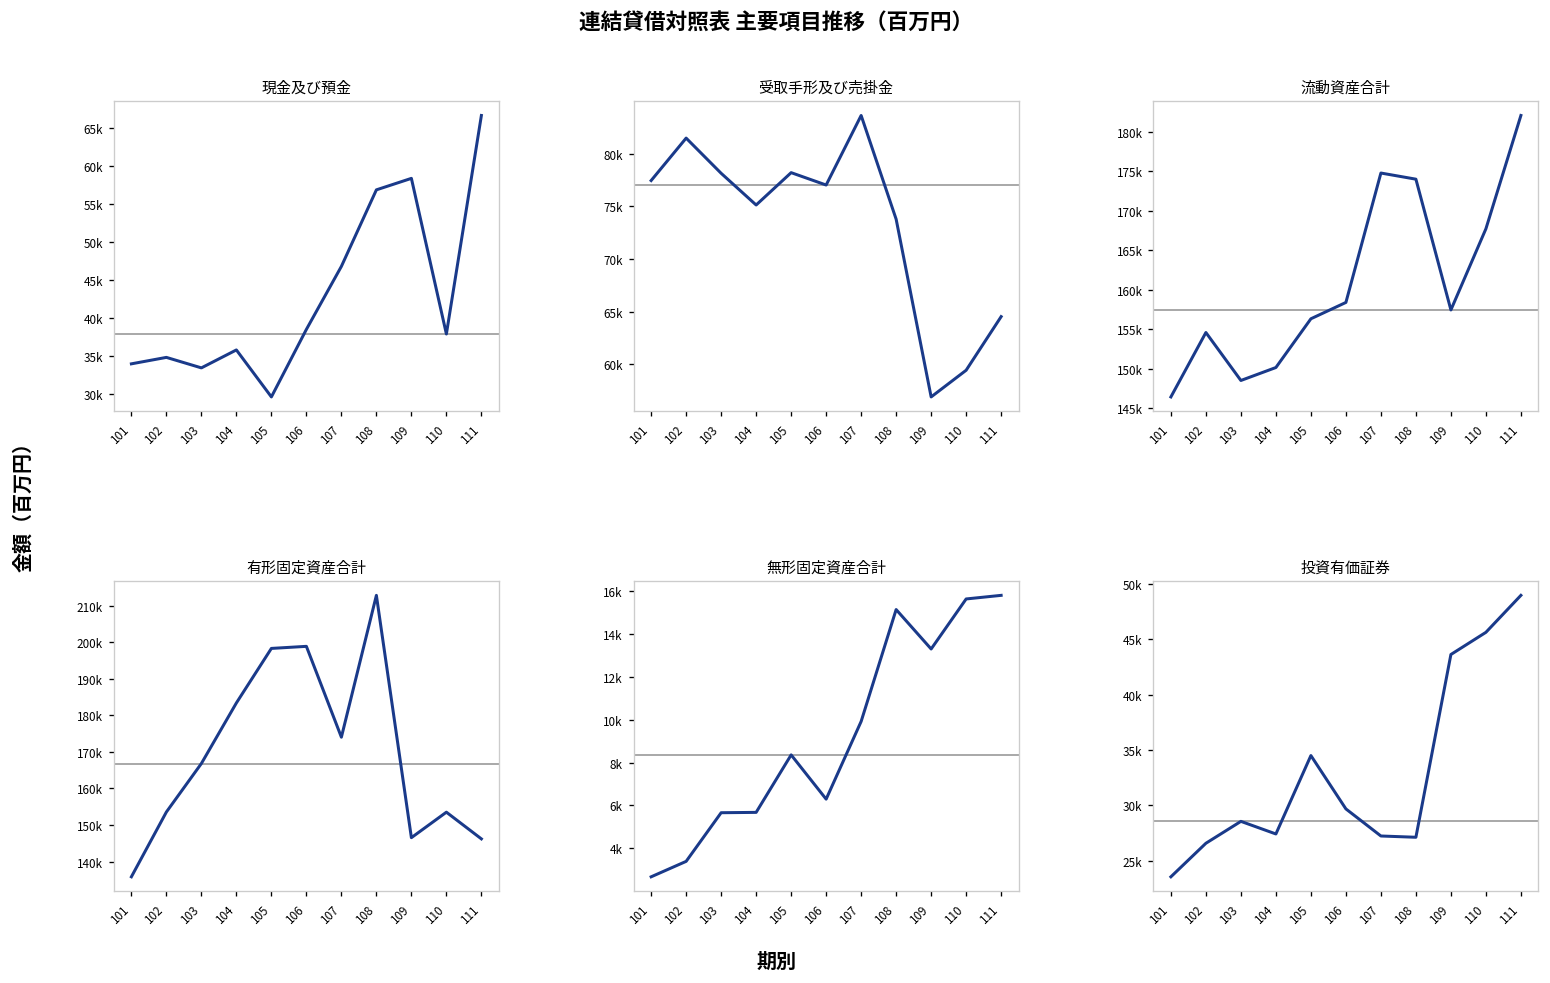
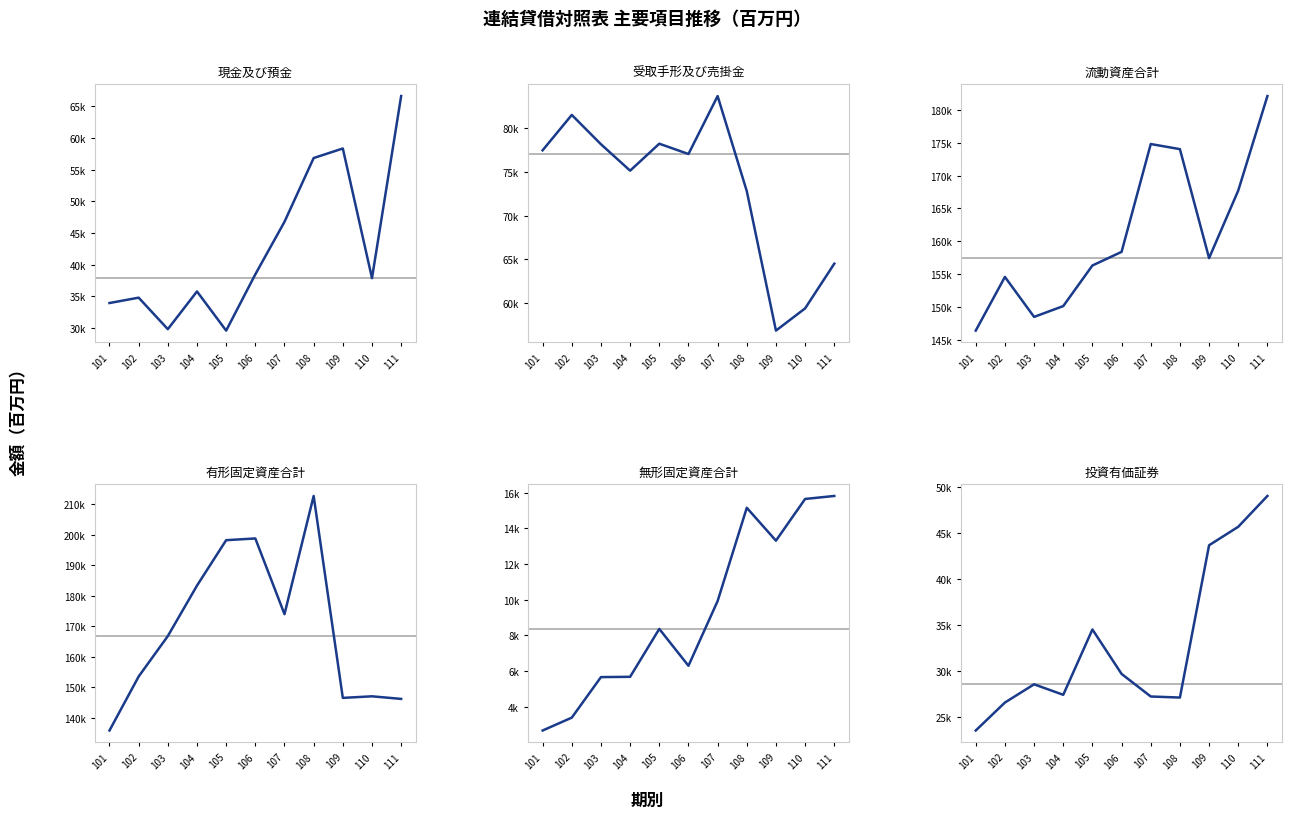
  {
    "現金及び預金": {
      "101": 34000,
      "102": 35000,
-     "103": 33000,
+     "103": 30000,
      "104": 36000,
      "105": 30000,
      "106": 38000,
      "107": 47000,
      "108": 57000,
      "109": 58000,
      "110": 38000,
      "111": 67000
    },
    "受取手形及び売掛金": {
      "101": 77000,
      "102": 81000,
      "103": 78000,
      "104": 75000,
      "105": 78000,
      "106": 77000,
      "107": 84000,
-     "108": 74000,
+     "108": 73000,
      "109": 57000,
      "110": 59000,
      "111": 65000
    },
    "流動資産合計": {
      "101": 146000,
      "102": 155000,
      "103": 149000,
      "104": 150000,
      "105": 156000,
      "106": 158000,
      "107": 175000,
      "108": 174000,
      "109": 157000,
      "110": 168000,
      "111": 182000
    },
    "有形固定資産合計": {
      "101": 136000,
      "102": 154000,
      "103": 167000,
      "104": 183000,
      "105": 198000,
      "106": 199000,
      "107": 174000,
      "108": 213000,
      "109": 147000,
-     "110": 154000,
+     "110": 147000,
      "111": 146000
    },
    "無形固定資産合計": {
      "101": 2700,
      "102": 3400,
      "103": 5700,
      "104": 5700,
      "105": 8400,
      "106": 6300,
      "107": 9900,
      "108": 15100,
      "109": 13300,
      "110": 15600,
      "111": 15800
    },
    "投資有価証券": {
      "101": 24000,
      "102": 27000,
      "103": 29000,
      "104": 27000,
      "105": 34000,
      "106": 30000,
      "107": 27000,
      "108": 27000,
      "109": 44000,
      "110": 46000,
      "111": 49000
    }
  }
